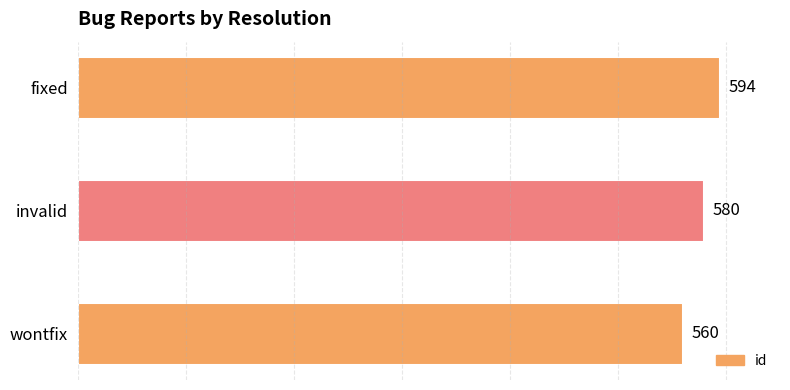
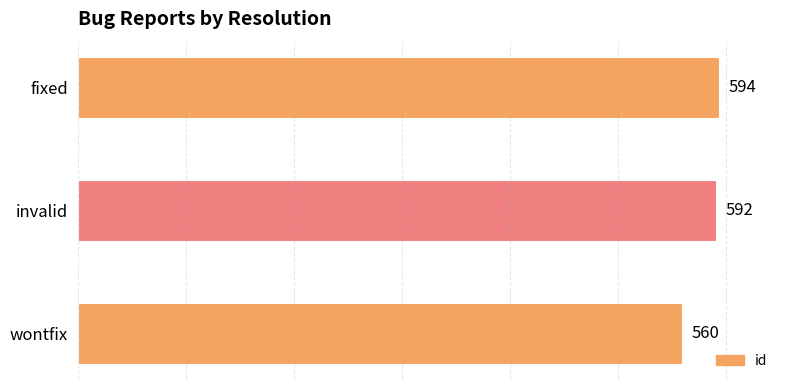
  {
    "fixed": 594,
-   "invalid": 580,
+   "invalid": 592,
    "wontfix": 560
  }
